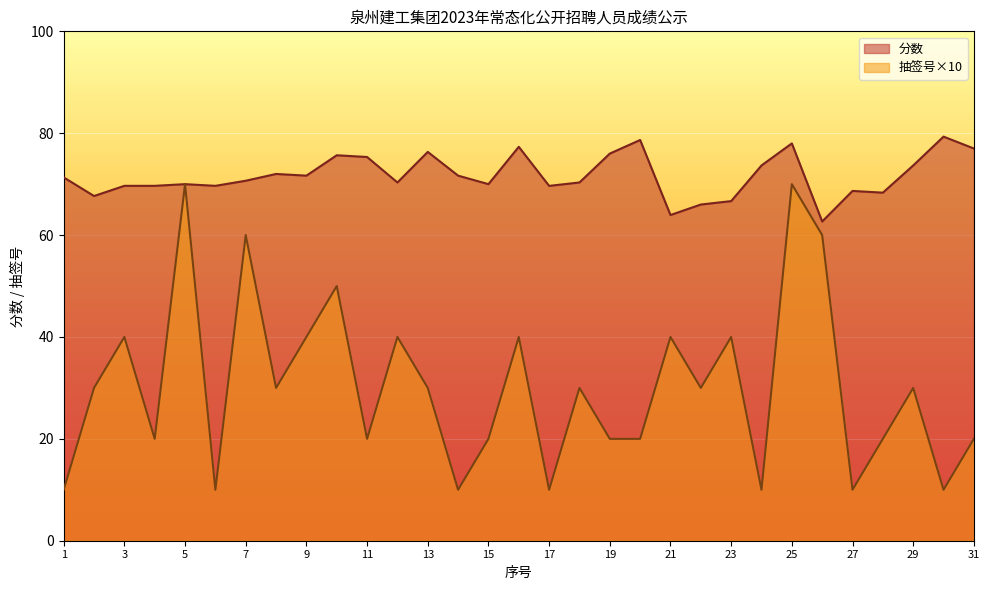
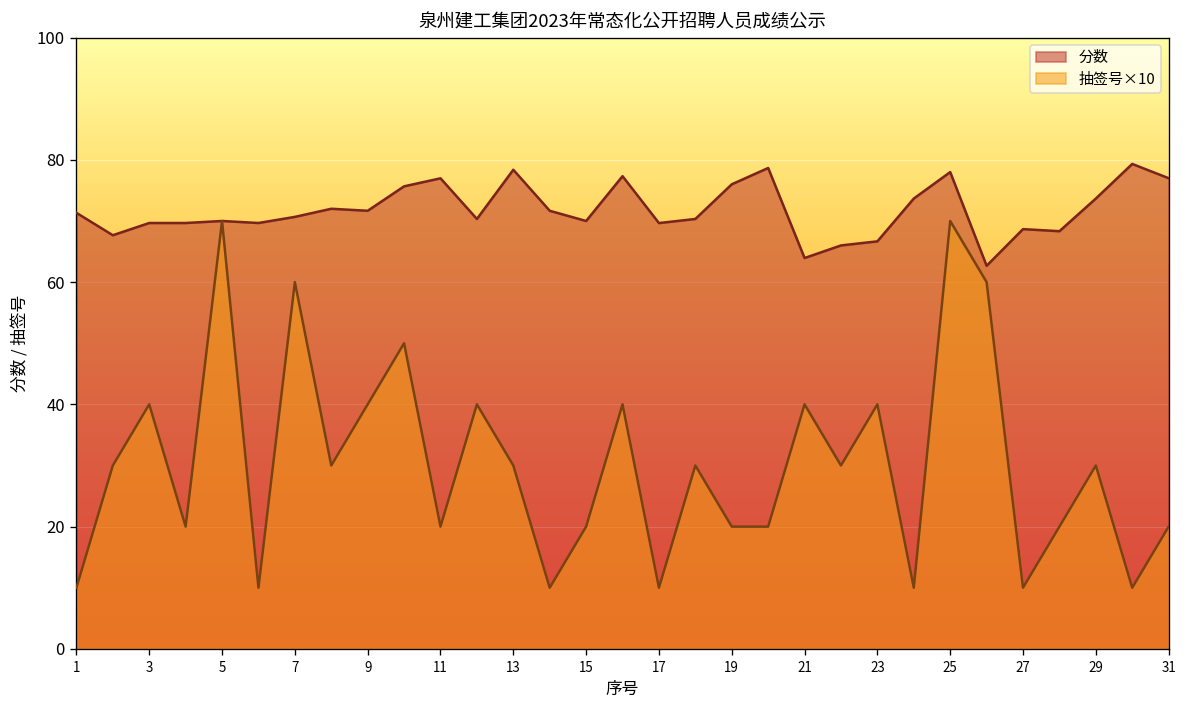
  {
    "分数": {
      "1": 71,
      "3": 70,
      "7": 71,
      "9": 72,
-     "11": 75,
-     "13": 76,
+     "11": 77,
+     "13": 78,
      "15": 70,
      "17": 70,
      "19": 76,
      "21": 64,
      "23": 67,
      "25": 78,
      "27": 69,
      "29": 74,
      "31": 77
    },
    "抽签号×10": {
      "1": 10,
      "3": 40,
      "7": 60,
      "9": 40,
      "11": 20,
      "13": 30,
      "15": 20,
      "17": 10,
      "19": 20,
      "21": 40,
      "23": 40,
      "25": 70,
      "27": 10,
      "29": 30,
      "31": 20
    }
  }
